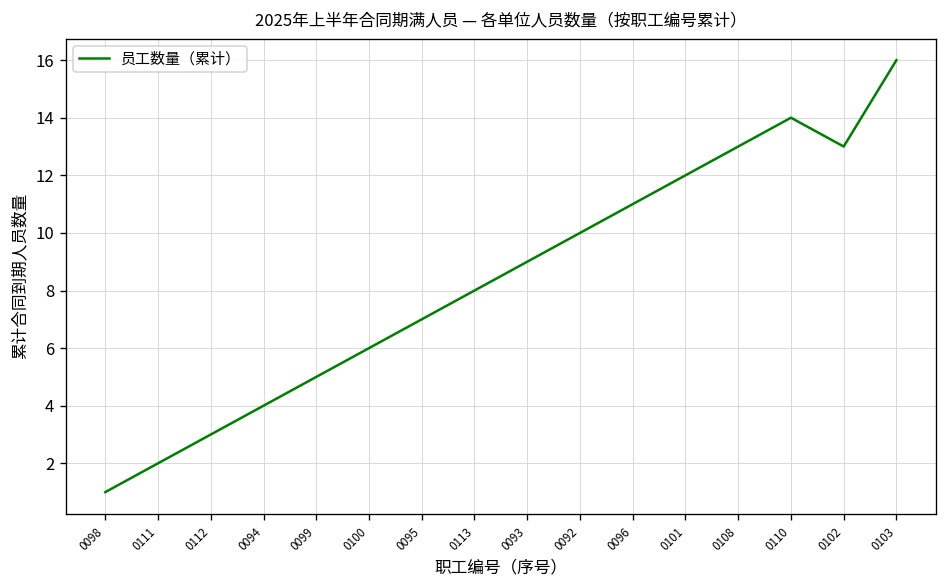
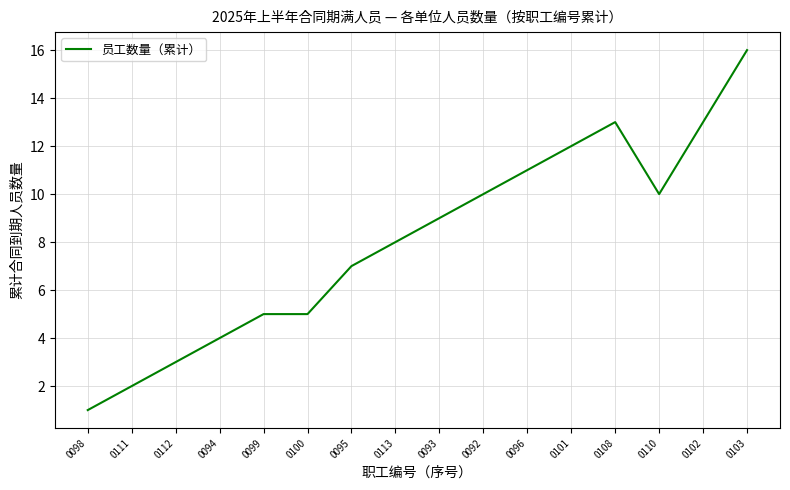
  {
    "0098": 1,
    "0111": 2,
    "0112": 3,
    "0094": 4,
    "0099": 5,
-   "0100": 6,
+   "0100": 5,
    "0095": 7,
    "0113": 8,
    "0093": 9,
    "0092": 10,
    "0096": 11,
    "0101": 12,
    "0108": 13,
-   "0110": 14,
+   "0110": 10,
    "0102": 13,
    "0103": 16
  }
